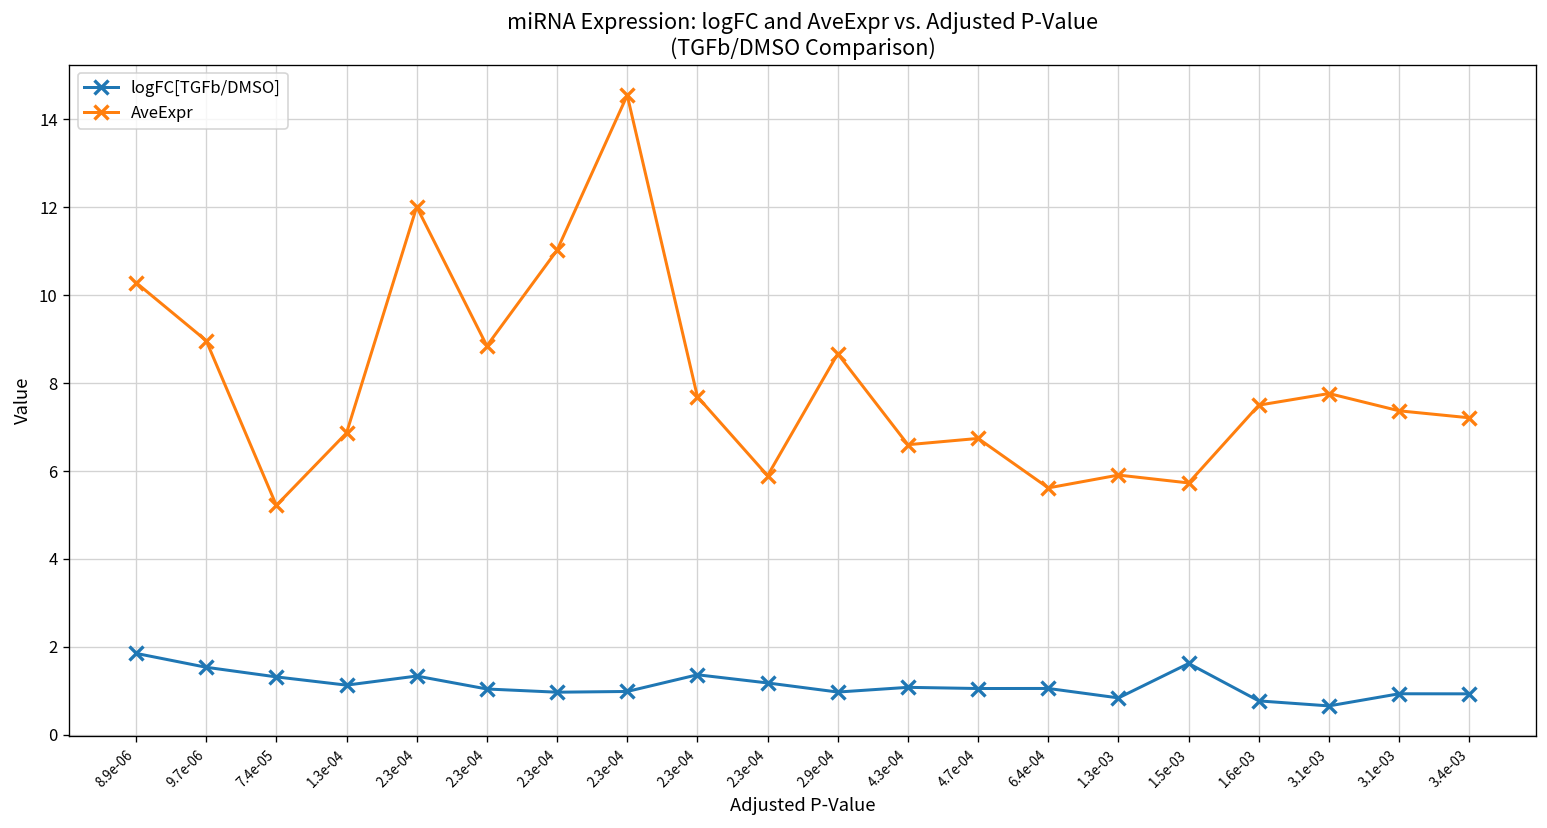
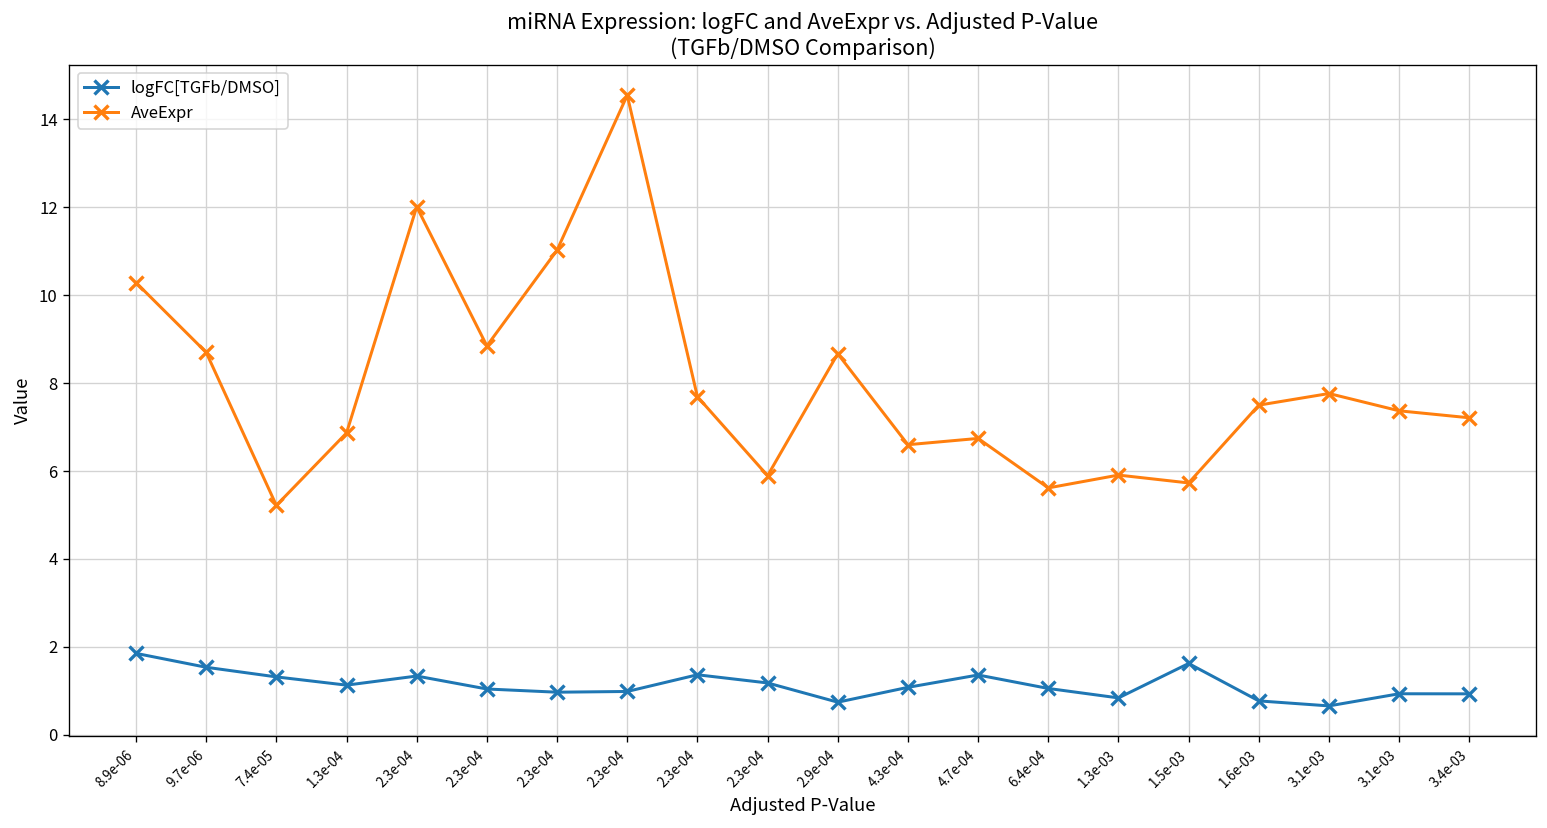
  {
    "logFC[TGFb/DMSO]": {
      "8.9e-06": 1.9,
      "9.7e-06": 1.5,
      "7.4e-05": 1.3,
      "1.3e-04": 1.1,
-     "2.9e-04": 1.0,
+     "2.9e-04": 0.7,
      "4.3e-04": 1.1,
-     "4.7e-04": 1.1,
+     "4.7e-04": 1.4,
      "6.4e-04": 1.1,
      "1.3e-03": 0.8,
      "1.5e-03": 1.6,
      "1.6e-03": 0.8,
      "3.4e-03": 0.9
    },
    "AveExpr": {
      "8.9e-06": 10.3,
-     "9.7e-06": 9.0,
+     "9.7e-06": 8.7,
      "7.4e-05": 5.2,
      "1.3e-04": 6.9,
      "2.9e-04": 8.7,
      "4.3e-04": 6.6,
      "4.7e-04": 6.7,
      "6.4e-04": 5.6,
      "1.3e-03": 5.9,
      "1.5e-03": 5.7,
      "1.6e-03": 7.5,
      "3.4e-03": 7.2
    }
  }
